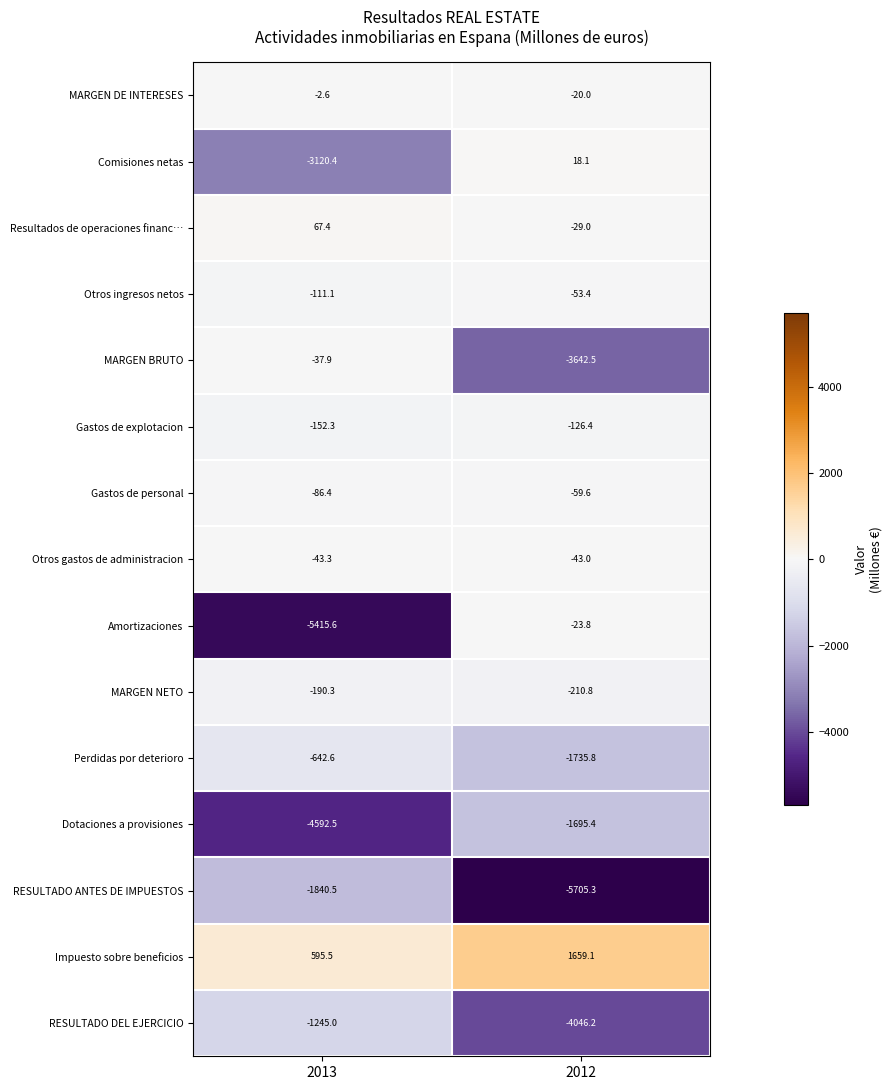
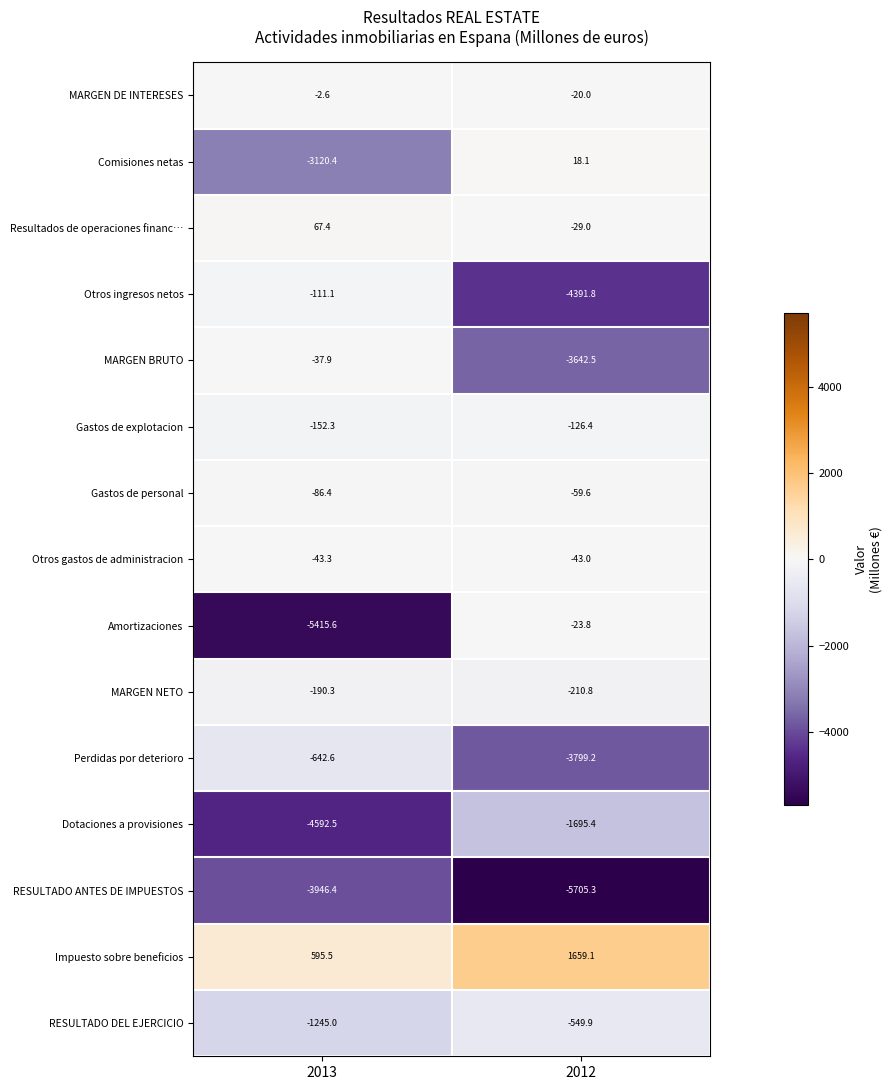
  {
    "MARGEN DE INTERESES": {
      "2013": -2.6,
      "2012": -20.0
    },
    "Comisiones netas": {
      "2013": -3120.4,
      "2012": 18.1
    },
    "Resultados de operaciones financ…": {
      "2013": 67.4,
      "2012": -29.0
    },
    "Otros ingresos netos": {
      "2013": -111.1,
-     "2012": -53.4
+     "2012": -4391.8
    },
    "MARGEN BRUTO": {
      "2013": -37.9,
      "2012": -3642.5
    },
    "Gastos de explotacion": {
      "2013": -152.3,
      "2012": -126.4
    },
    "Gastos de personal": {
      "2013": -86.4,
      "2012": -59.6
    },
    "Otros gastos de administracion": {
      "2013": -43.3,
      "2012": -43.0
    },
    "Amortizaciones": {
      "2013": -5415.6,
      "2012": -23.8
    },
    "MARGEN NETO": {
      "2013": -190.3,
      "2012": -210.8
    },
    "Perdidas por deterioro": {
      "2013": -642.6,
-     "2012": -1735.8
+     "2012": -3799.2
    },
    "Dotaciones a provisiones": {
      "2013": -4592.5,
      "2012": -1695.4
    },
    "RESULTADO ANTES DE IMPUESTOS": {
-     "2013": -1840.5,
+     "2013": -3946.4,
      "2012": -5705.3
    },
    "Impuesto sobre beneficios": {
      "2013": 595.5,
      "2012": 1659.1
    },
    "RESULTADO DEL EJERCICIO": {
      "2013": -1245.0,
-     "2012": -4046.2
+     "2012": -549.9
    }
  }
